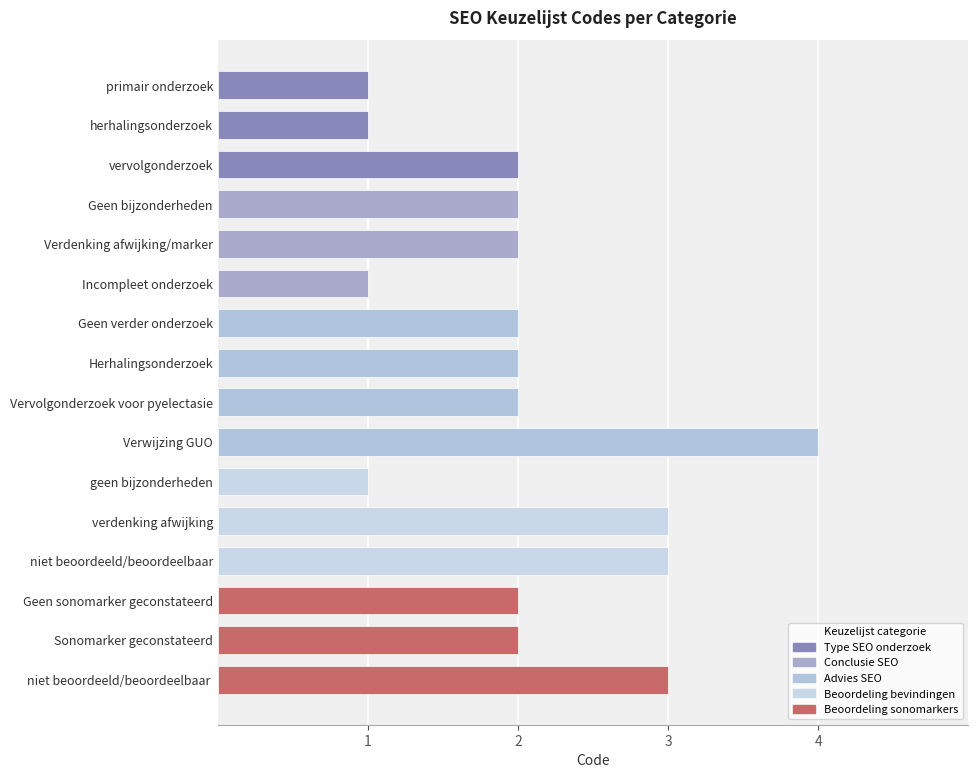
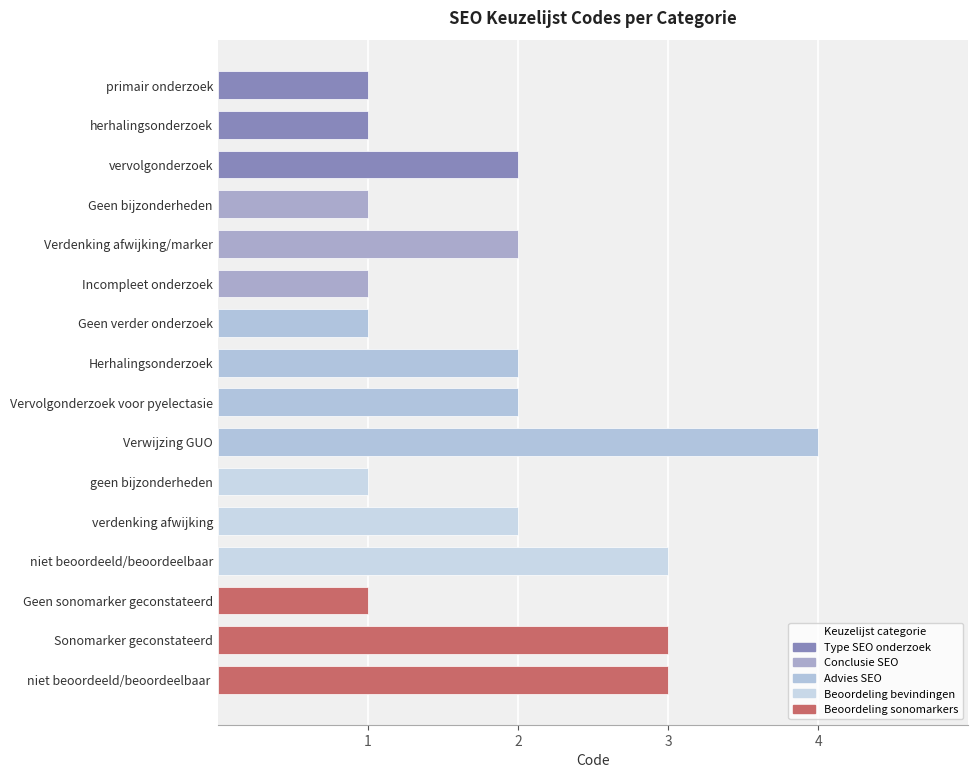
  {
    "primair onderzoek": 1,
    "herhalingsonderzoek": 1,
    "vervolgonderzoek": 2,
-   "Geen bijzonderheden": 2,
+   "Geen bijzonderheden": 1,
    "Verdenking afwijking/marker": 2,
    "Incompleet onderzoek": 1,
-   "Geen verder onderzoek": 2,
+   "Geen verder onderzoek": 1,
    "Herhalingsonderzoek": 2,
    "Vervolgonderzoek voor pyelectasie": 2,
    "Verwijzing GUO": 4,
    "geen bijzonderheden": 1,
-   "verdenking afwijking": 3,
-   "Geen sonomarker geconstateerd": 2,
-   "Sonomarker geconstateerd": 2
+   "verdenking afwijking": 2,
+   "Geen sonomarker geconstateerd": 1,
+   "Sonomarker geconstateerd": 3
  }
